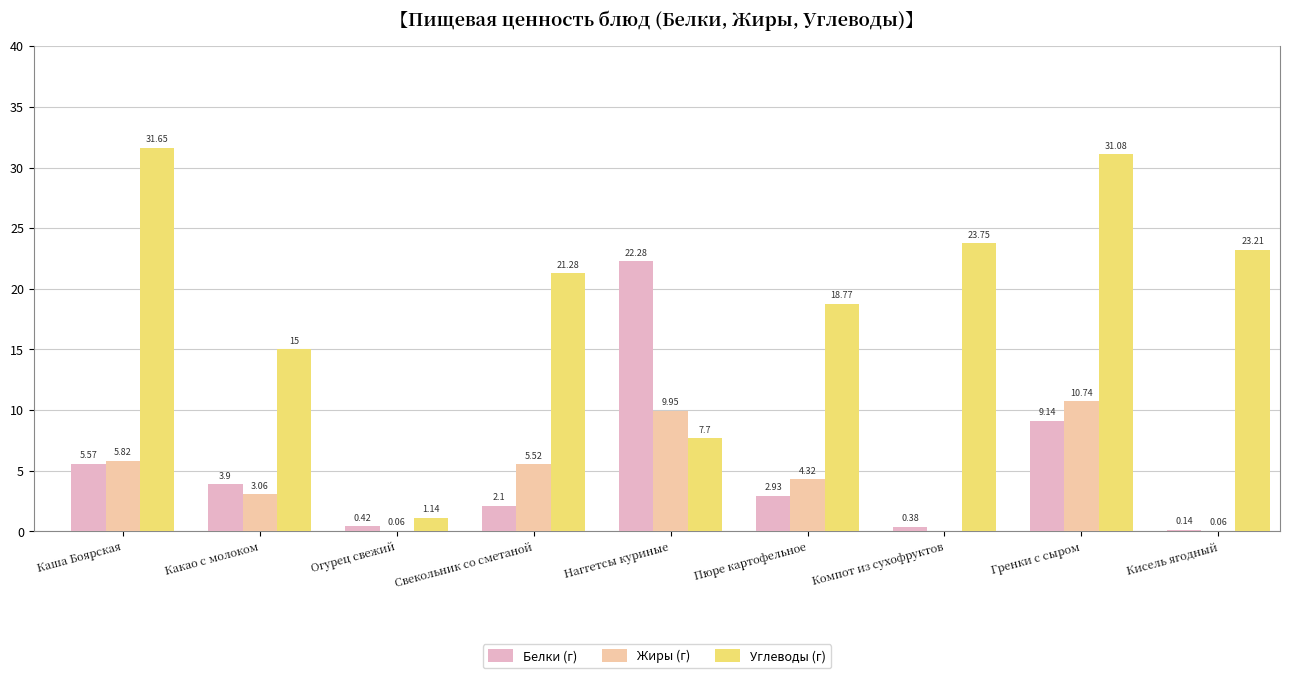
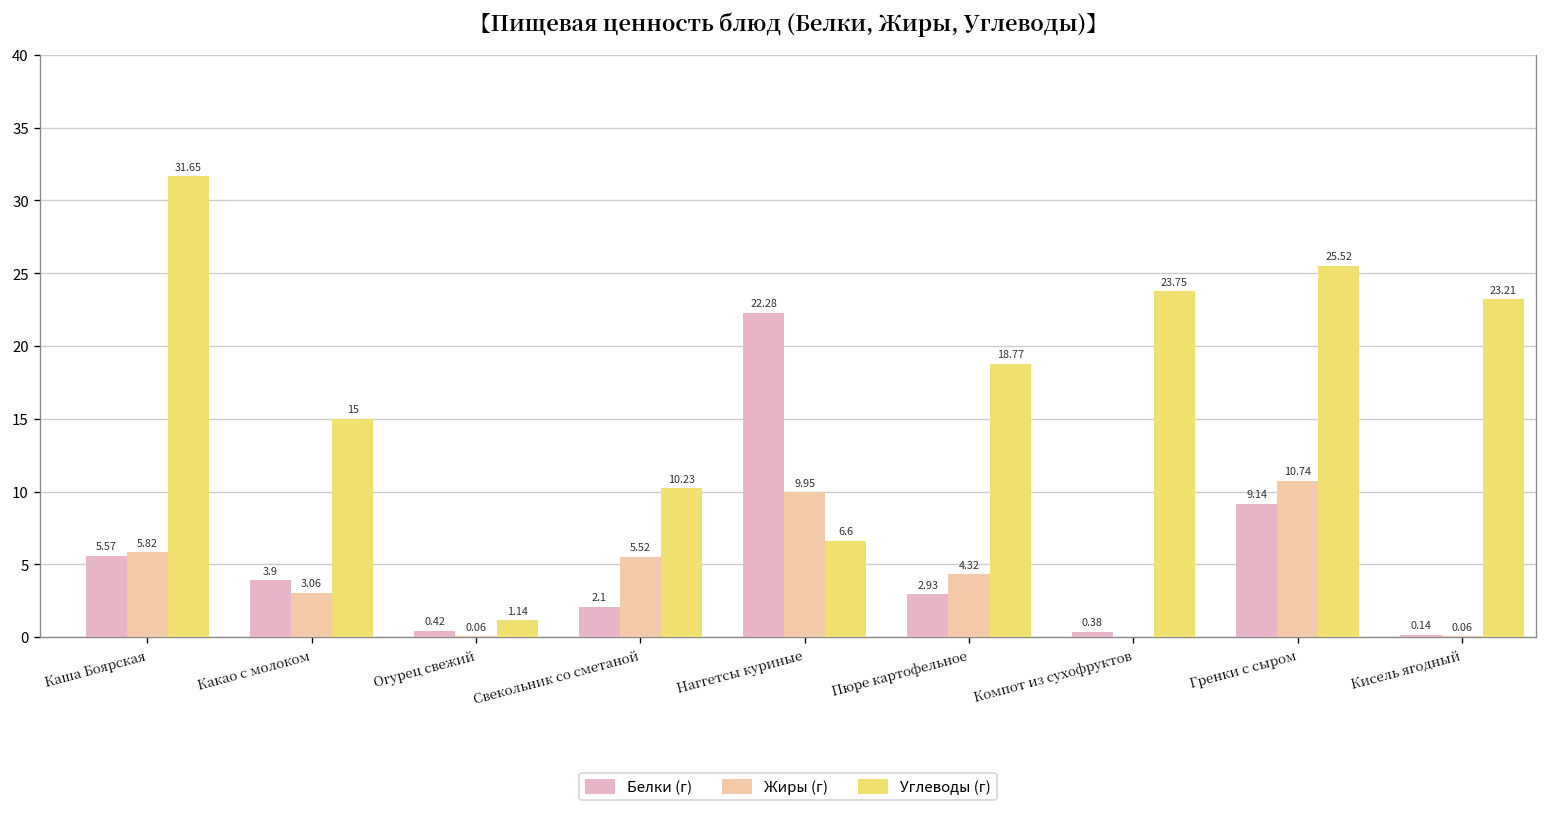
  {
    "Углеводы (г)": {
      "Каша Боярская": 31.65,
      "Какао с молоком": 15,
      "Огурец свежий": 1.14,
-     "Свекольник со сметаной": 21.28,
-     "Наггетсы куриные": 7.7,
+     "Свекольник со сметаной": 10.23,
+     "Наггетсы куриные": 6.6,
      "Пюре картофельное": 18.77,
      "Компот из сухофруктов": 23.75,
-     "Гренки с сыром": 31.08,
+     "Гренки с сыром": 25.52,
      "Кисель ягодный": 23.21
    }
  }
